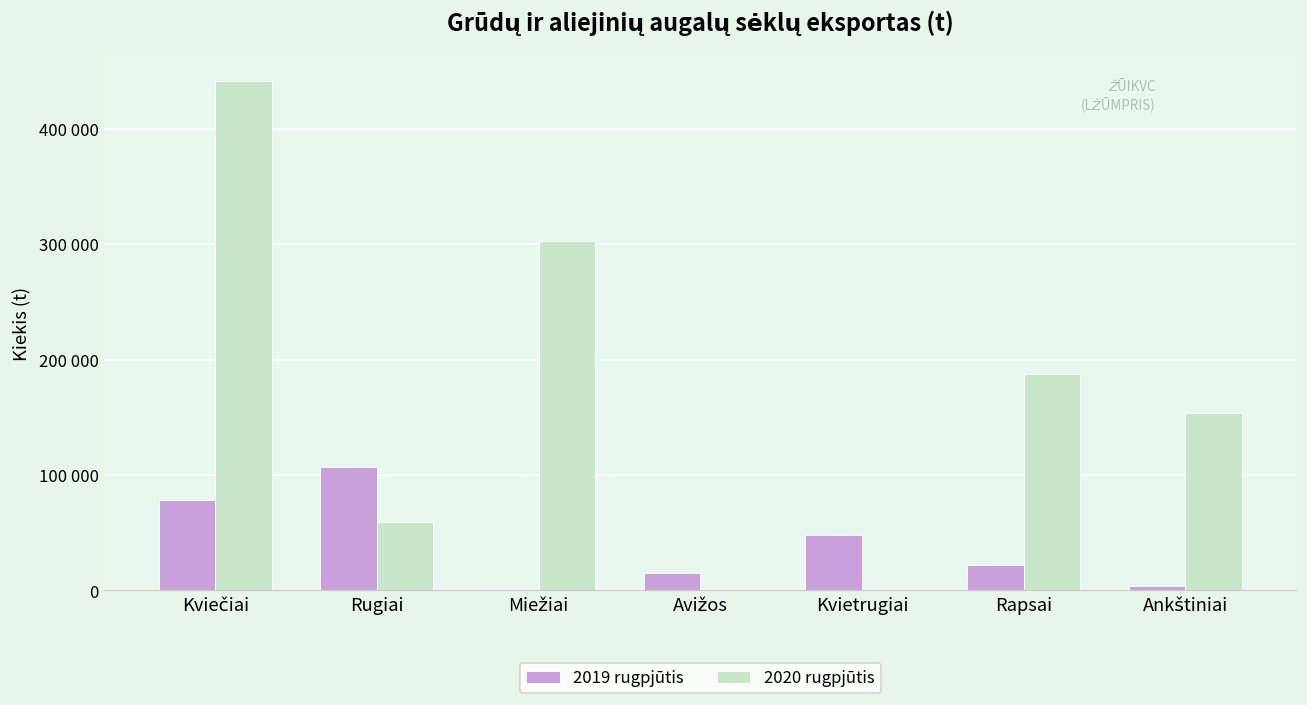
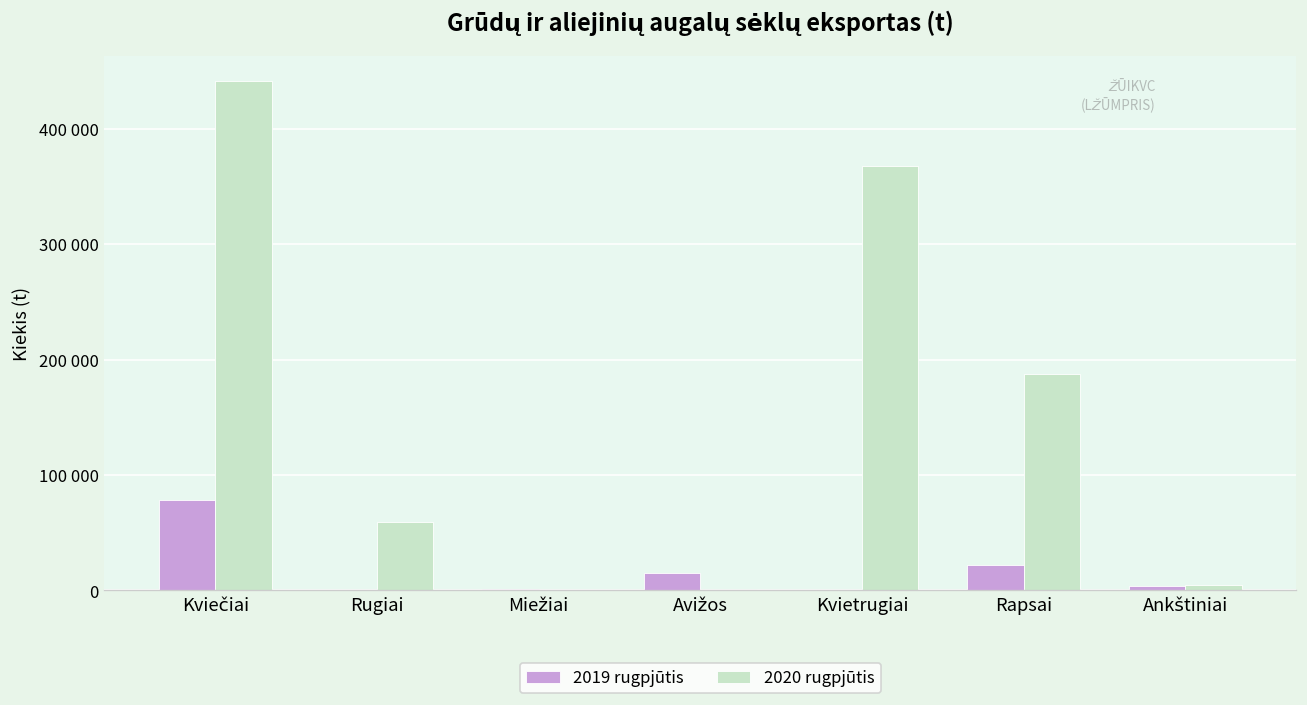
  {
    "2019 rugpjūtis": {
      "Kviečiai": 80000,
-     "Rugiai": 110000,
+     "Rugiai": 0,
      "Avižos": 10000,
-     "Kvietrugiai": 50000,
+     "Kvietrugiai": 0,
      "Rapsai": 20000,
      "Ankštiniai": 0
    },
    "2020 rugpjūtis": {
      "Kviečiai": 440000,
      "Rugiai": 60000,
-     "Miežiai": 300000,
-     "Kvietrugiai": 0,
+     "Miežiai": 0,
+     "Kvietrugiai": 370000,
      "Rapsai": 190000,
-     "Ankštiniai": 150000
+     "Ankštiniai": 0
    }
  }
